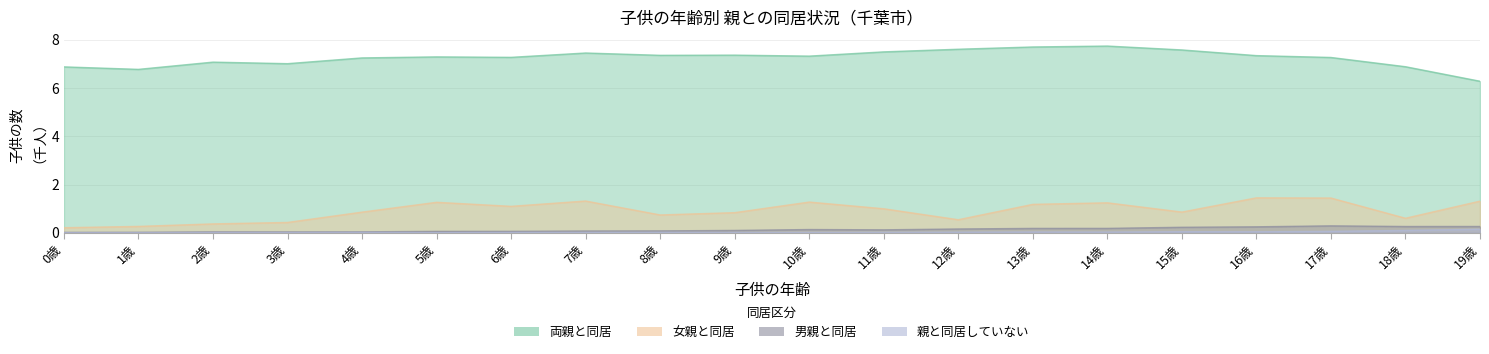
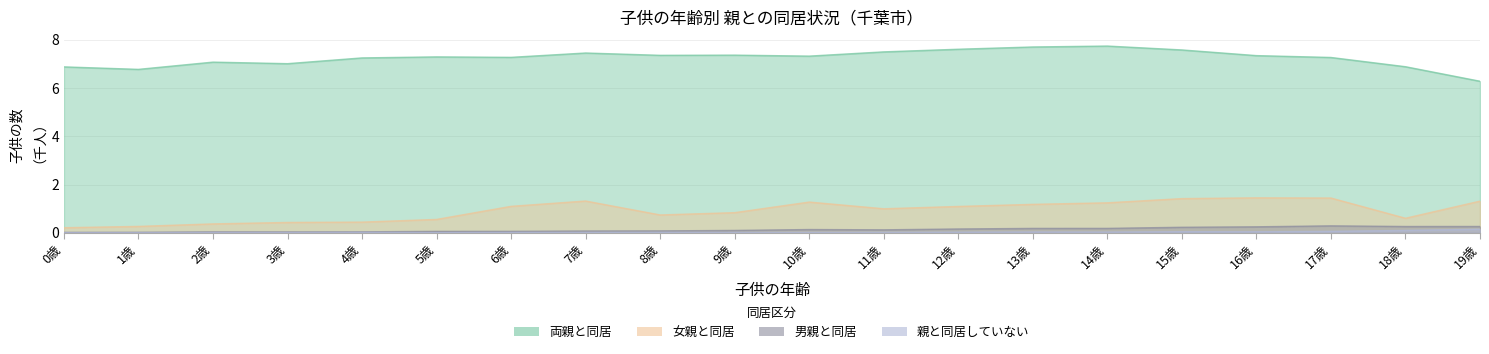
  {
    "女親と同居": {
      "0歳": 0.2,
      "1歳": 0.3,
      "2歳": 0.4,
      "3歳": 0.4,
-     "4歳": 0.9,
-     "5歳": 1.3,
+     "4歳": 0.4,
+     "5歳": 0.6,
      "6歳": 1.1,
      "7歳": 1.3,
      "8歳": 0.7,
      "9歳": 0.8,
      "10歳": 1.3,
      "11歳": 1.0,
-     "12歳": 0.5,
+     "12歳": 1.1,
      "13歳": 1.2,
      "14歳": 1.2,
-     "15歳": 0.9,
+     "15歳": 1.4,
      "16歳": 1.4,
      "17歳": 1.4,
      "18歳": 0.6,
      "19歳": 1.3
    }
  }
